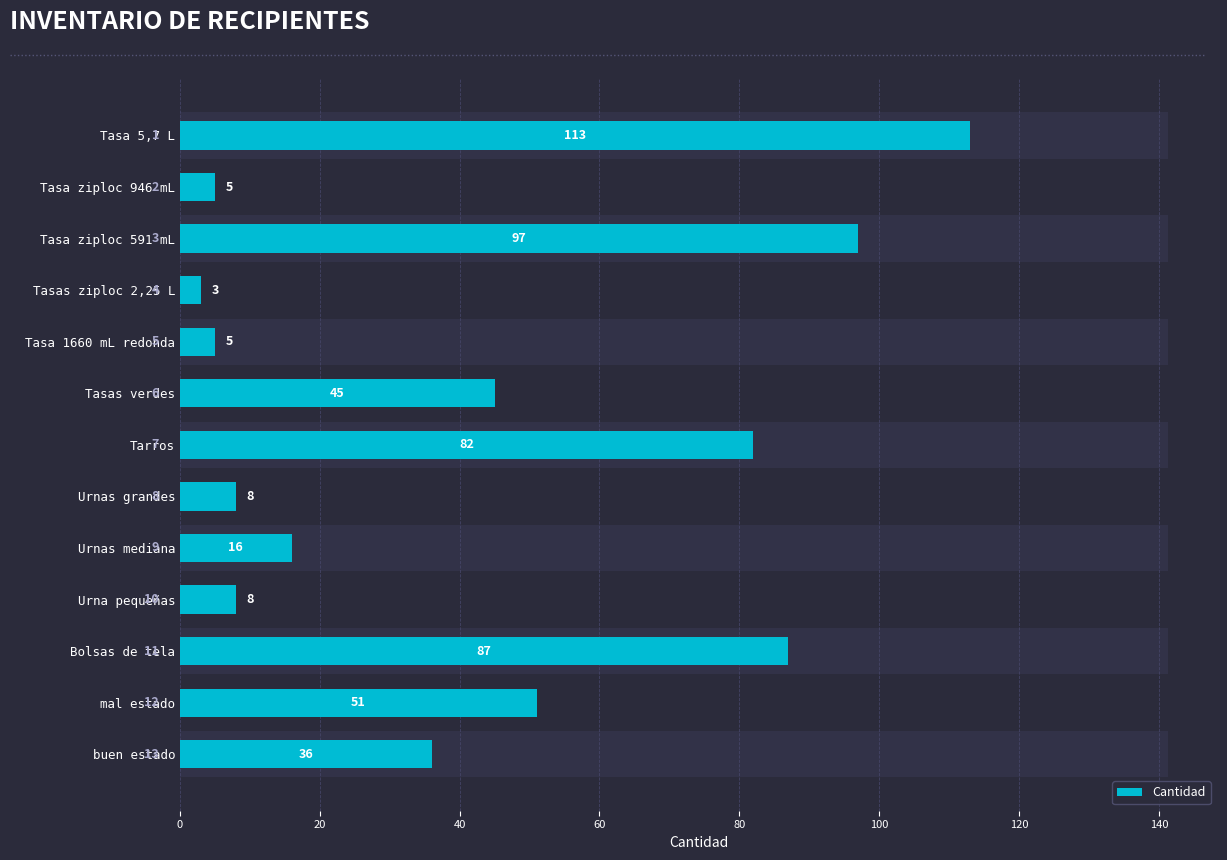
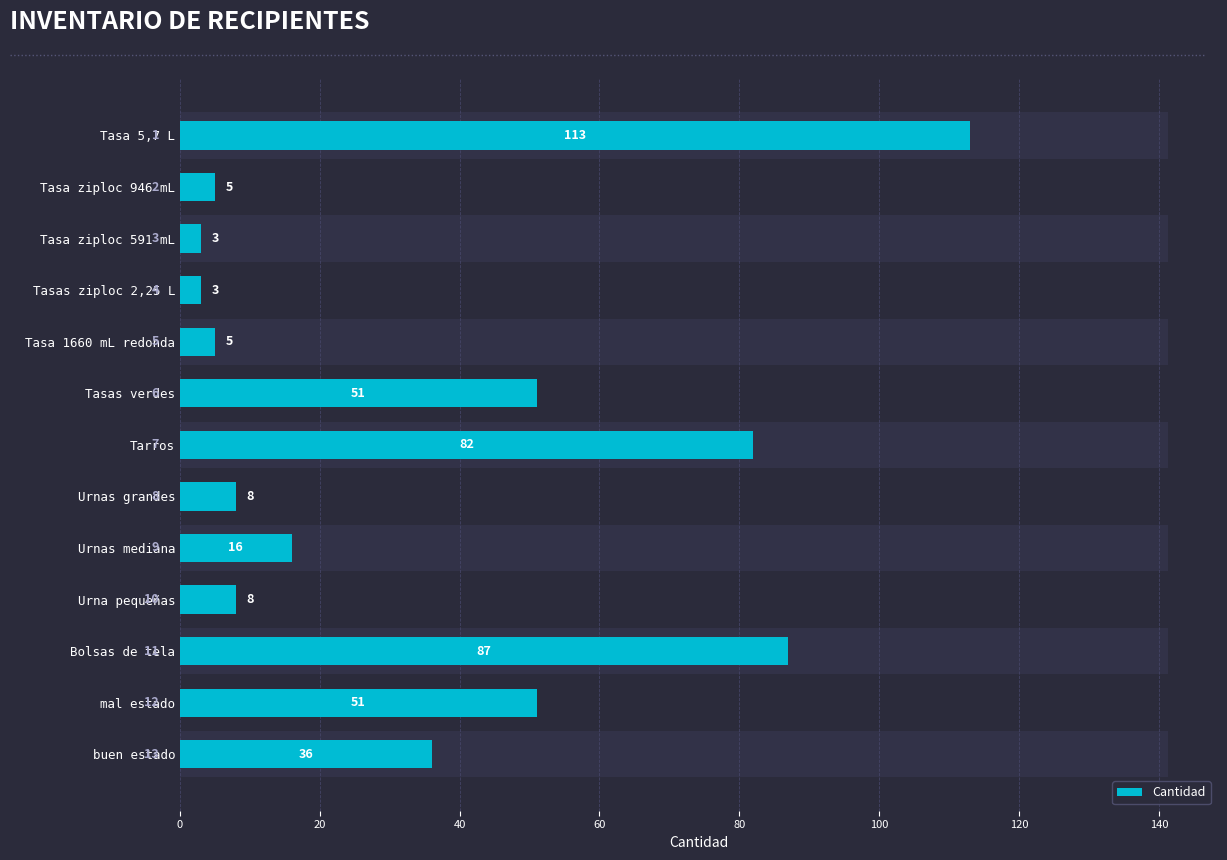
  {
    "Cantidad": {
-     "Tasa ziploc 591 mL": 97,
-     "Tasas verdes": 45
+     "Tasa ziploc 591 mL": 3,
+     "Tasas verdes": 51
    }
  }
